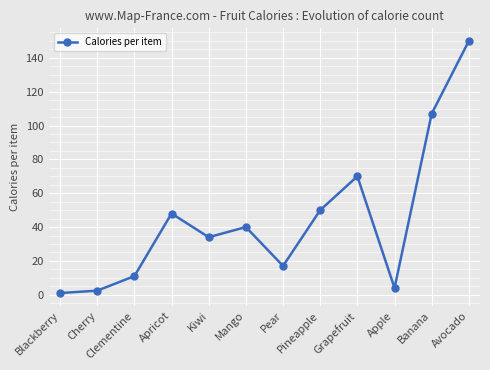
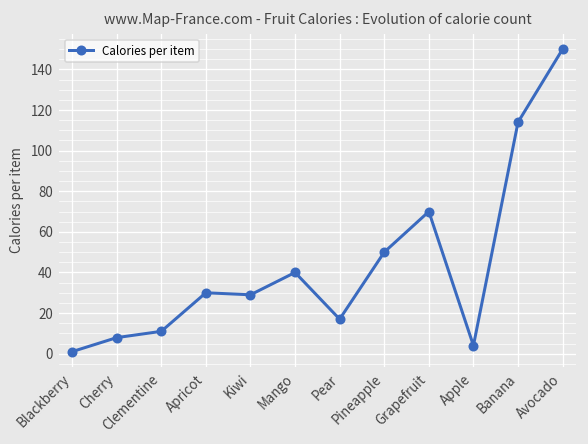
  {
    "Blackberry": 1,
-   "Cherry": 2,
+   "Cherry": 8,
    "Clementine": 11,
-   "Apricot": 48,
-   "Kiwi": 34,
+   "Apricot": 30,
+   "Kiwi": 29,
    "Mango": 40,
    "Pear": 17,
    "Pineapple": 50,
    "Grapefruit": 70,
    "Apple": 4,
-   "Banana": 107,
+   "Banana": 114,
    "Avocado": 150
  }
